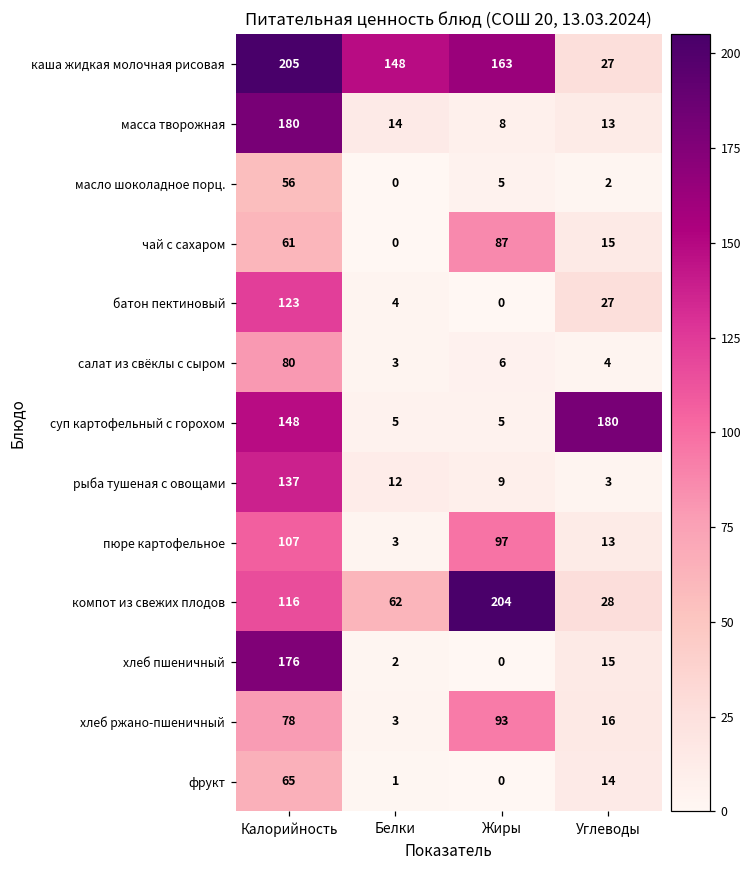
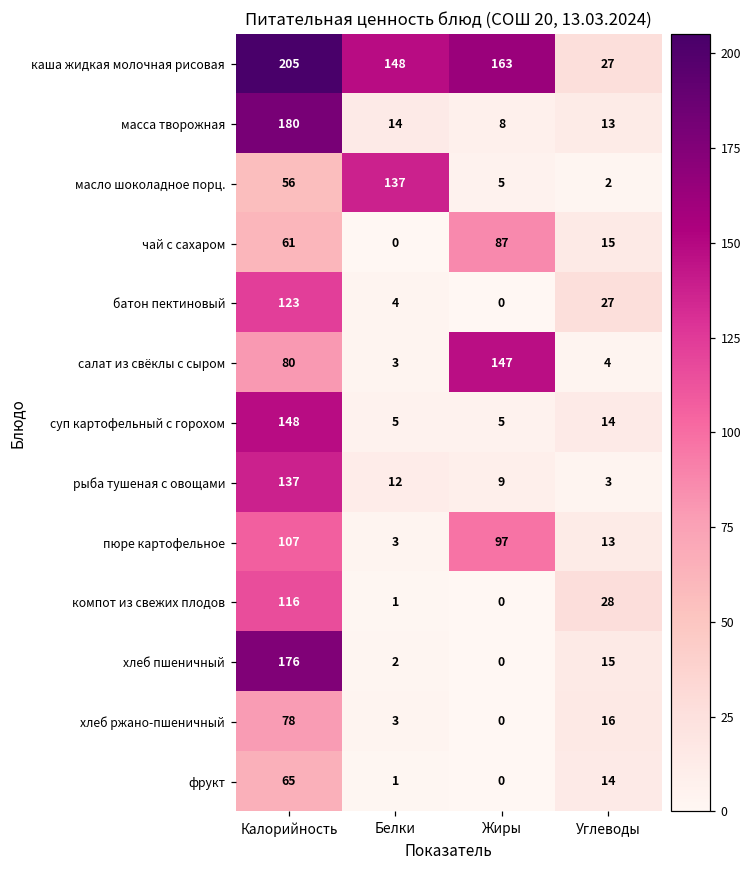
  {
    "каша жидкая молочная рисовая": {
      "Калорийность": 205,
      "Белки": 148,
      "Жиры": 163,
      "Углеводы": 27
    },
    "масса творожная": {
      "Калорийность": 180,
      "Белки": 14,
      "Жиры": 8,
      "Углеводы": 13
    },
    "масло шоколадное порц.": {
      "Калорийность": 56,
-     "Белки": 0,
+     "Белки": 137,
      "Жиры": 5,
      "Углеводы": 2
    },
    "чай с сахаром": {
      "Калорийность": 61,
      "Белки": 0,
      "Жиры": 87,
      "Углеводы": 15
    },
    "батон пектиновый": {
      "Калорийность": 123,
      "Белки": 4,
      "Жиры": 0,
      "Углеводы": 27
    },
    "салат из свёклы с сыром": {
      "Калорийность": 80,
      "Белки": 3,
-     "Жиры": 6,
+     "Жиры": 147,
      "Углеводы": 4
    },
    "суп картофельный с горохом": {
      "Калорийность": 148,
      "Белки": 5,
      "Жиры": 5,
-     "Углеводы": 180
+     "Углеводы": 14
    },
    "рыба тушеная с овощами": {
      "Калорийность": 137,
      "Белки": 12,
      "Жиры": 9,
      "Углеводы": 3
    },
    "пюре картофельное": {
      "Калорийность": 107,
      "Белки": 3,
      "Жиры": 97,
      "Углеводы": 13
    },
    "компот из свежих плодов": {
      "Калорийность": 116,
-     "Белки": 62,
-     "Жиры": 204,
+     "Белки": 1,
+     "Жиры": 0,
      "Углеводы": 28
    },
    "хлеб пшеничный": {
      "Калорийность": 176,
      "Белки": 2,
      "Жиры": 0,
      "Углеводы": 15
    },
    "хлеб ржано-пшеничный": {
      "Калорийность": 78,
      "Белки": 3,
-     "Жиры": 93,
+     "Жиры": 0,
      "Углеводы": 16
    },
    "фрукт": {
      "Калорийность": 65,
      "Белки": 1,
      "Жиры": 0,
      "Углеводы": 14
    }
  }
